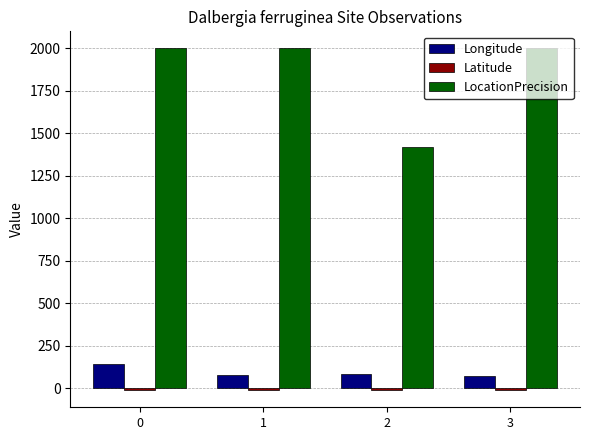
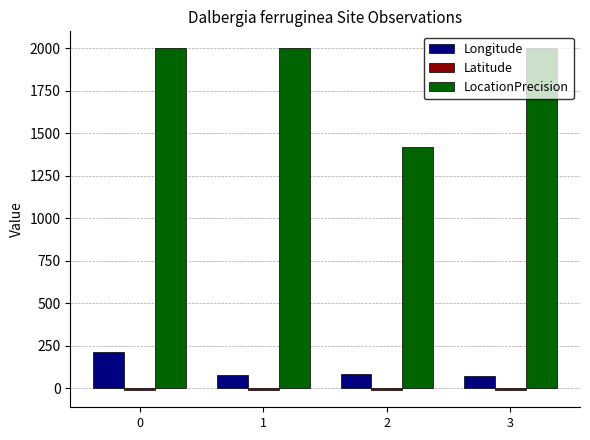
  {
    "Longitude": {
-     "0": 140,
+     "0": 210,
      "1": 80,
      "2": 80,
      "3": 70
    },
    "LocationPrecision": {
      "0": 2000,
      "1": 2000,
      "2": 1420
    }
  }
